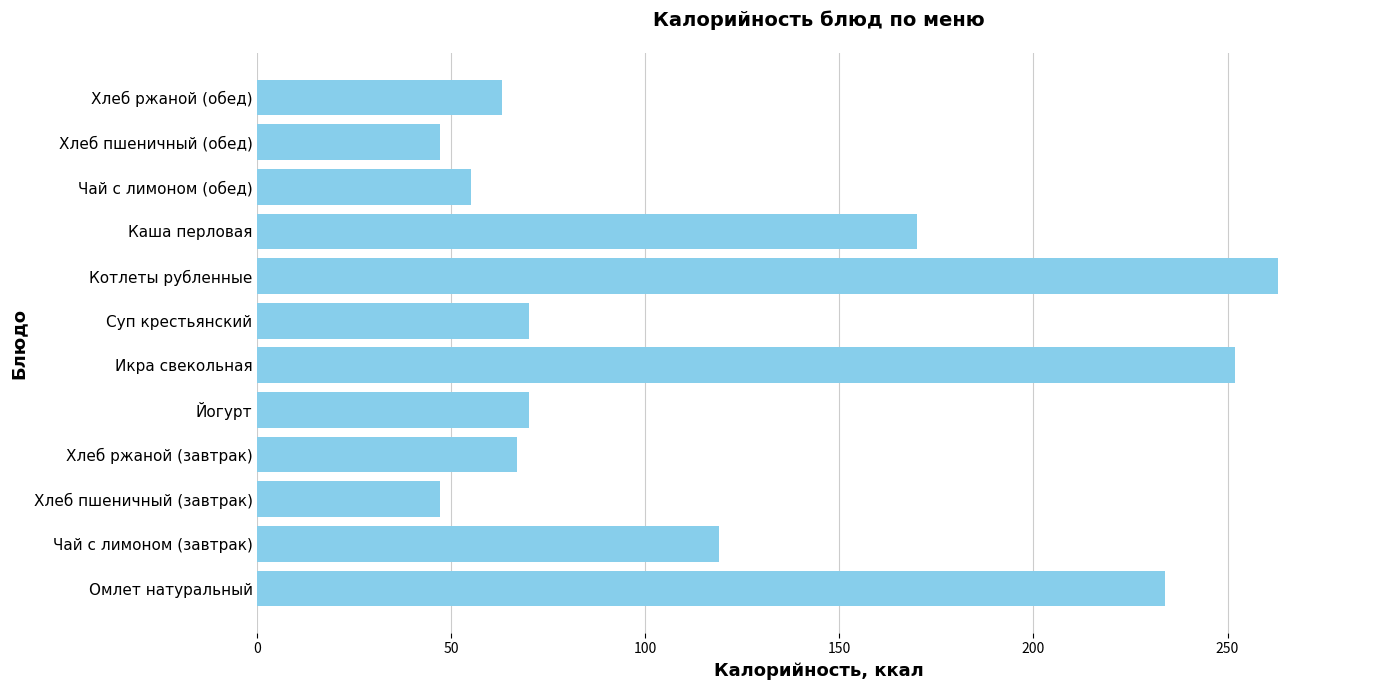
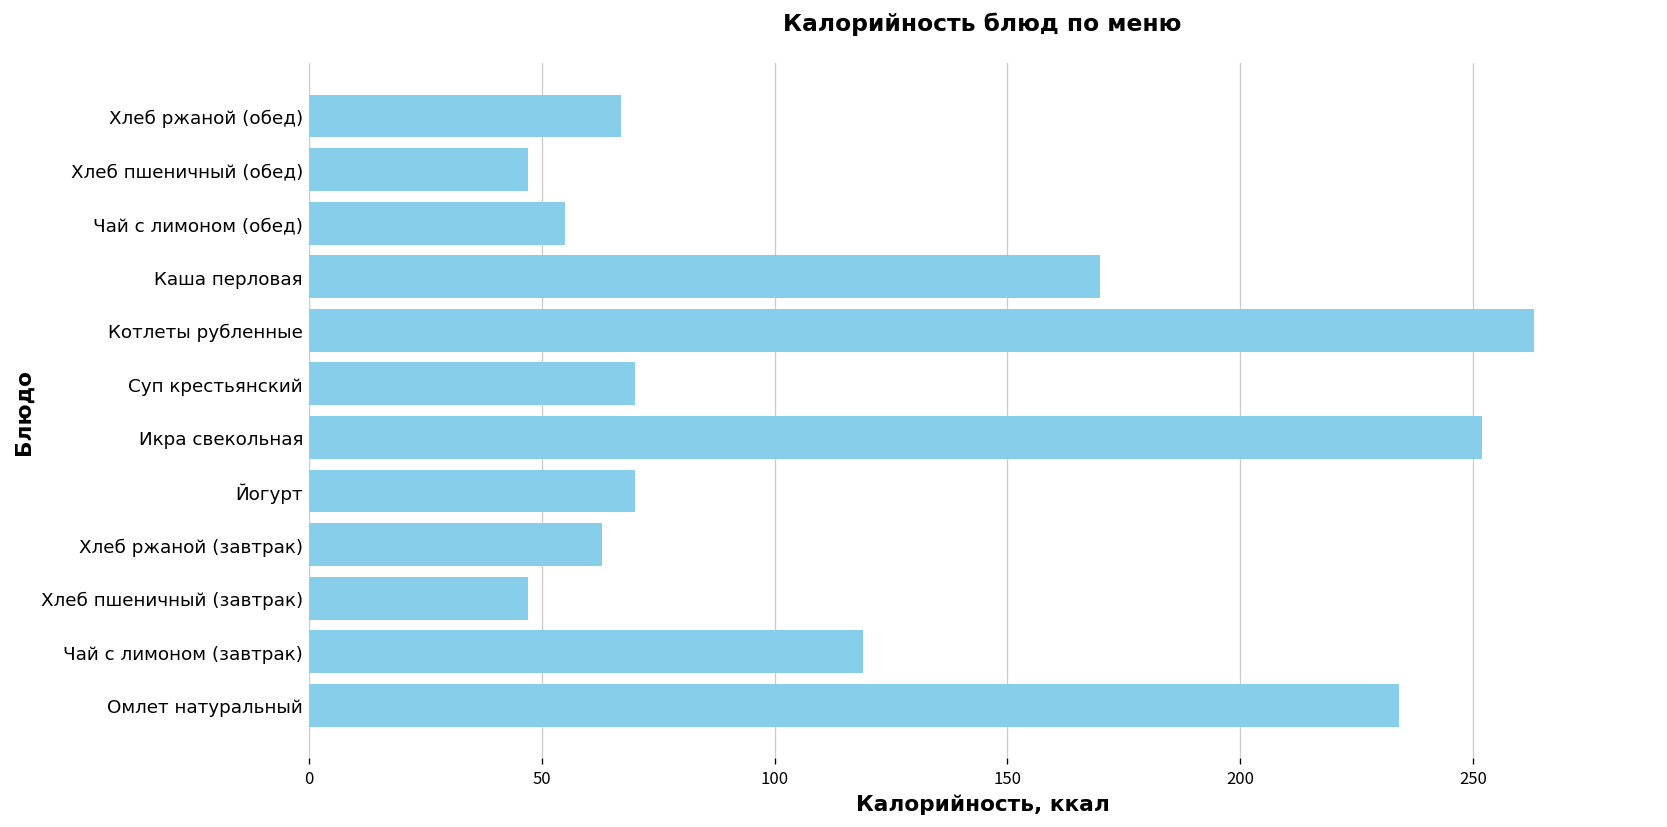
  {
-   "Хлеб ржаной (обед)": 63,
+   "Хлеб ржаной (обед)": 67,
    "Хлеб пшеничный (обед)": 47,
    "Чай с лимоном (обед)": 55,
    "Каша перловая": 170,
    "Котлеты рубленные": 263,
    "Суп крестьянский": 70,
    "Икра свекольная": 252,
    "Йогурт": 70,
-   "Хлеб ржаной (завтрак)": 67,
+   "Хлеб ржаной (завтрак)": 63,
    "Хлеб пшеничный (завтрак)": 47,
    "Чай с лимоном (завтрак)": 119,
    "Омлет натуральный": 234
  }
